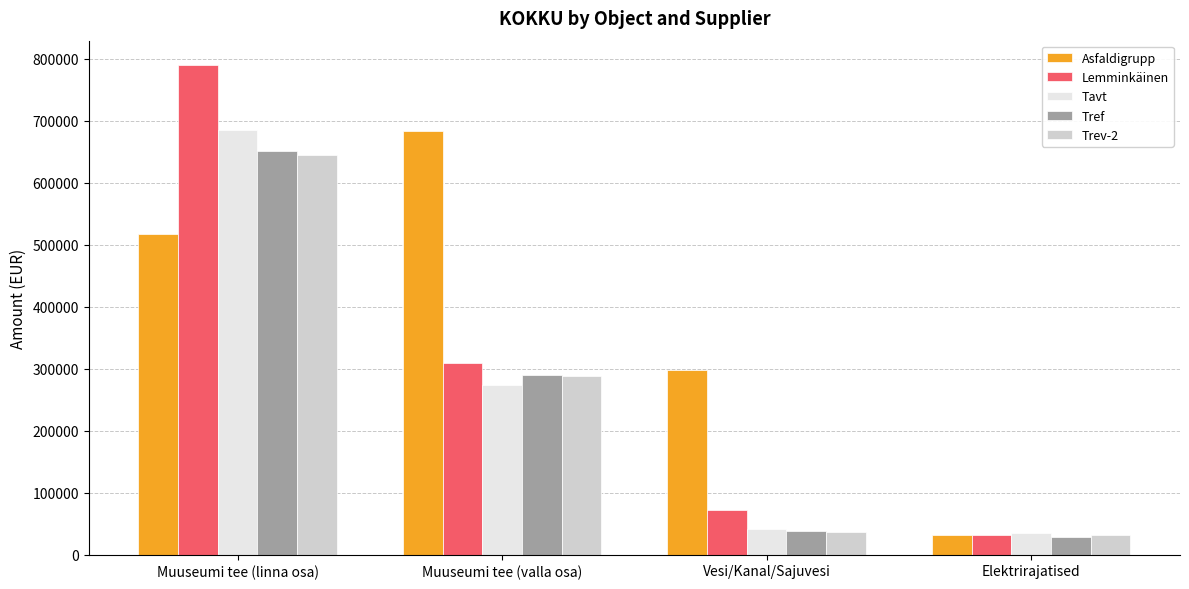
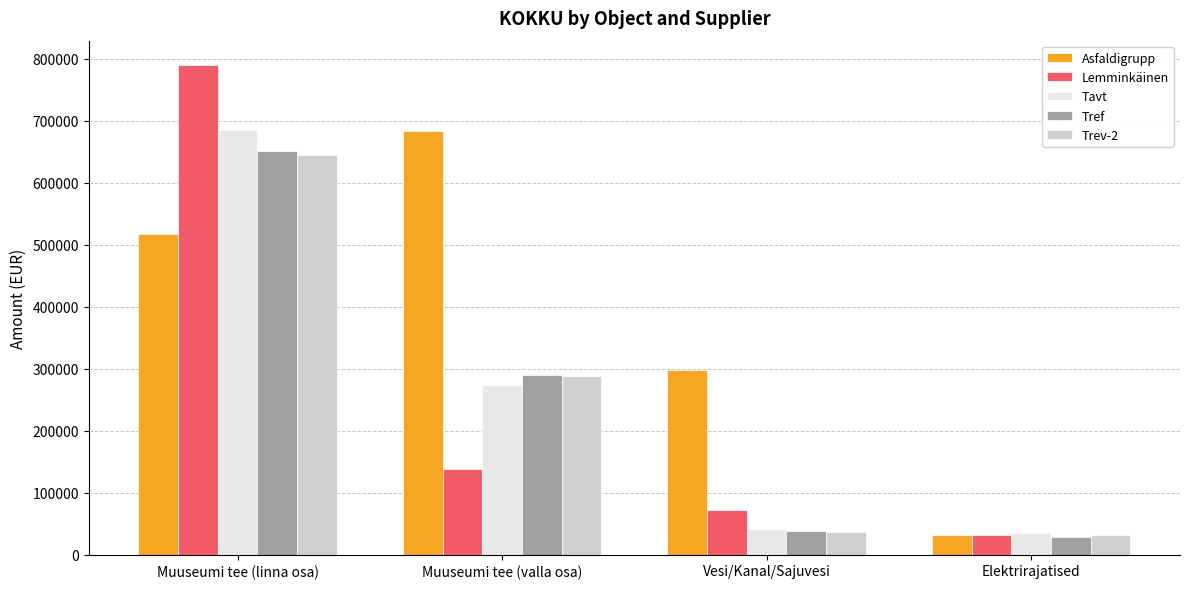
  {
    "Asfaldigrupp": {
      "Muuseumi tee (linna osa)": 520000,
      "Muuseumi tee (valla osa)": 680000,
      "Vesi/Kanal/Sajuvesi": 300000,
      "Elektrirajatised": 30000
    },
    "Lemminkäinen": {
      "Muuseumi tee (linna osa)": 790000,
-     "Muuseumi tee (valla osa)": 310000,
+     "Muuseumi tee (valla osa)": 140000,
      "Vesi/Kanal/Sajuvesi": 70000,
      "Elektrirajatised": 30000
    },
    "Tref": {
      "Muuseumi tee (linna osa)": 650000,
      "Muuseumi tee (valla osa)": 290000,
      "Vesi/Kanal/Sajuvesi": 40000,
      "Elektrirajatised": 30000
    }
  }
